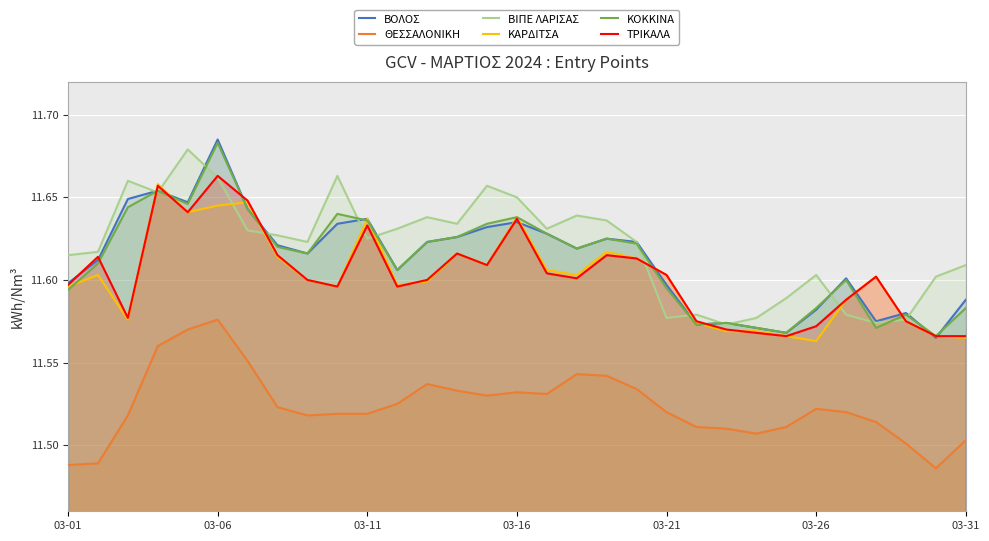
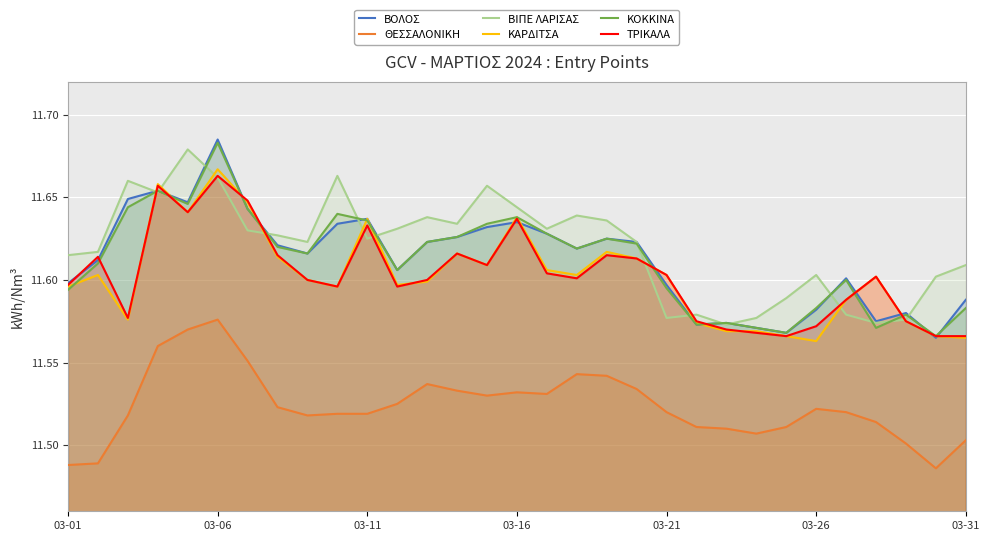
  {
    "ΒΟΛΟΣ": {
      "03-06": 11.685,
      "03-16": 11.635,
      "03-21": 11.597,
      "03-31": 11.588
    },
    "ΘΕΣΣΑΛΟΝΙΚΗ": {
      "03-01": 11.488,
      "03-06": 11.576,
      "03-11": 11.519,
      "03-16": 11.532,
      "03-21": 11.520,
      "03-26": 11.522,
      "03-31": 11.503
    },
    "ΒΙΠΕ ΛΑΡΙΣΑΣ": {
      "03-01": 11.615,
      "03-11": 11.625,
-     "03-16": 11.650,
+     "03-16": 11.644,
      "03-21": 11.577,
      "03-26": 11.603,
      "03-31": 11.609
    },
    "ΚΑΡΔΙΤΣΑ": {
-     "03-06": 11.645,
+     "03-06": 11.667,
      "03-26": 11.563
    },
    "ΚΟΚΚΙΝΑ": {
      "03-01": 11.594,
      "03-06": 11.683,
      "03-21": 11.595,
      "03-31": 11.583
    },
    "ΤΡΙΚΑΛΑ": {
      "03-11": 11.633,
      "03-26": 11.572
    }
  }
